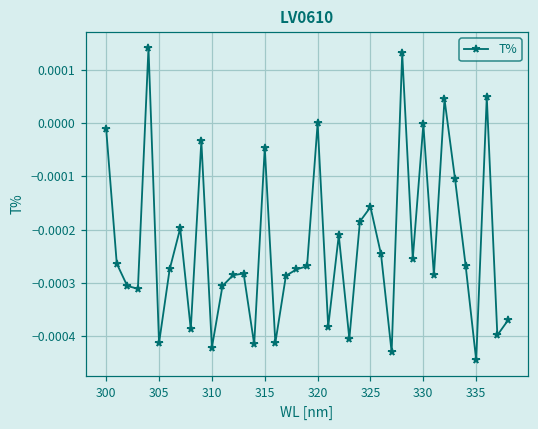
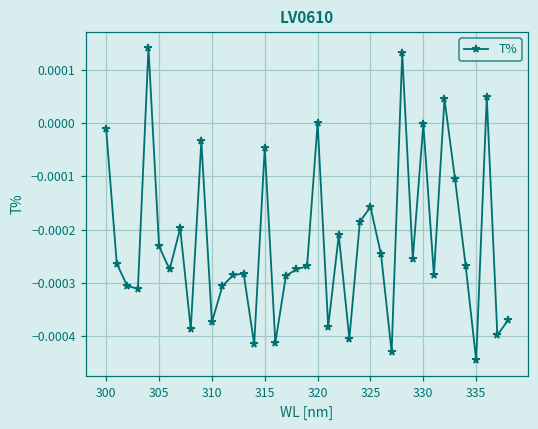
  {
    "300": -0.00001,
-   "305": -0.00041,
-   "310": -0.00042,
+   "305": -0.00023,
+   "310": -0.00037,
    "315": -0.00005,
    "320": 0.00000,
    "325": -0.00016,
    "330": 0.00000,
    "335": -0.00045
  }
